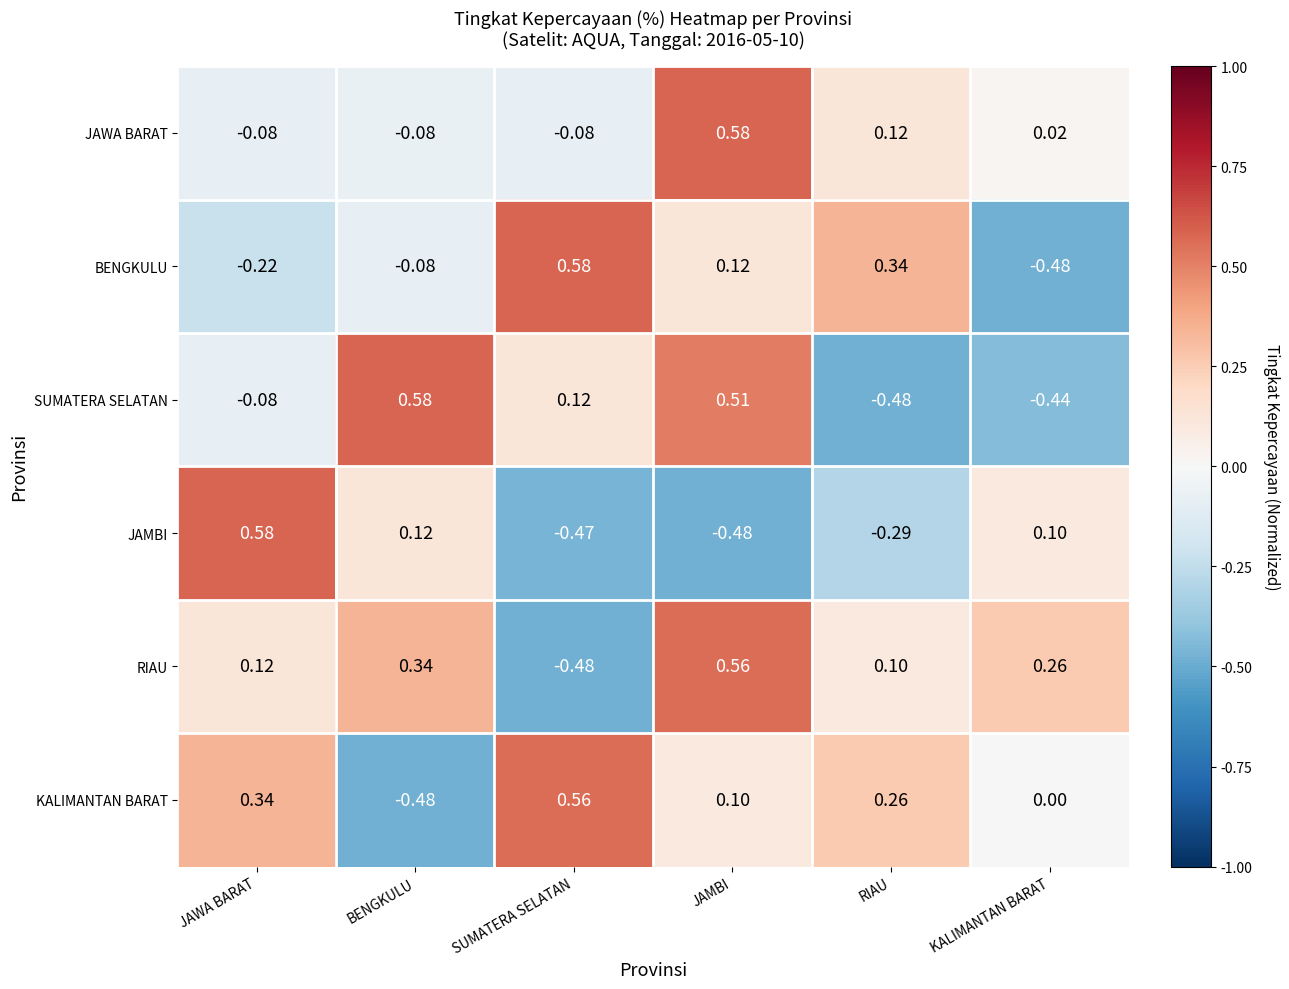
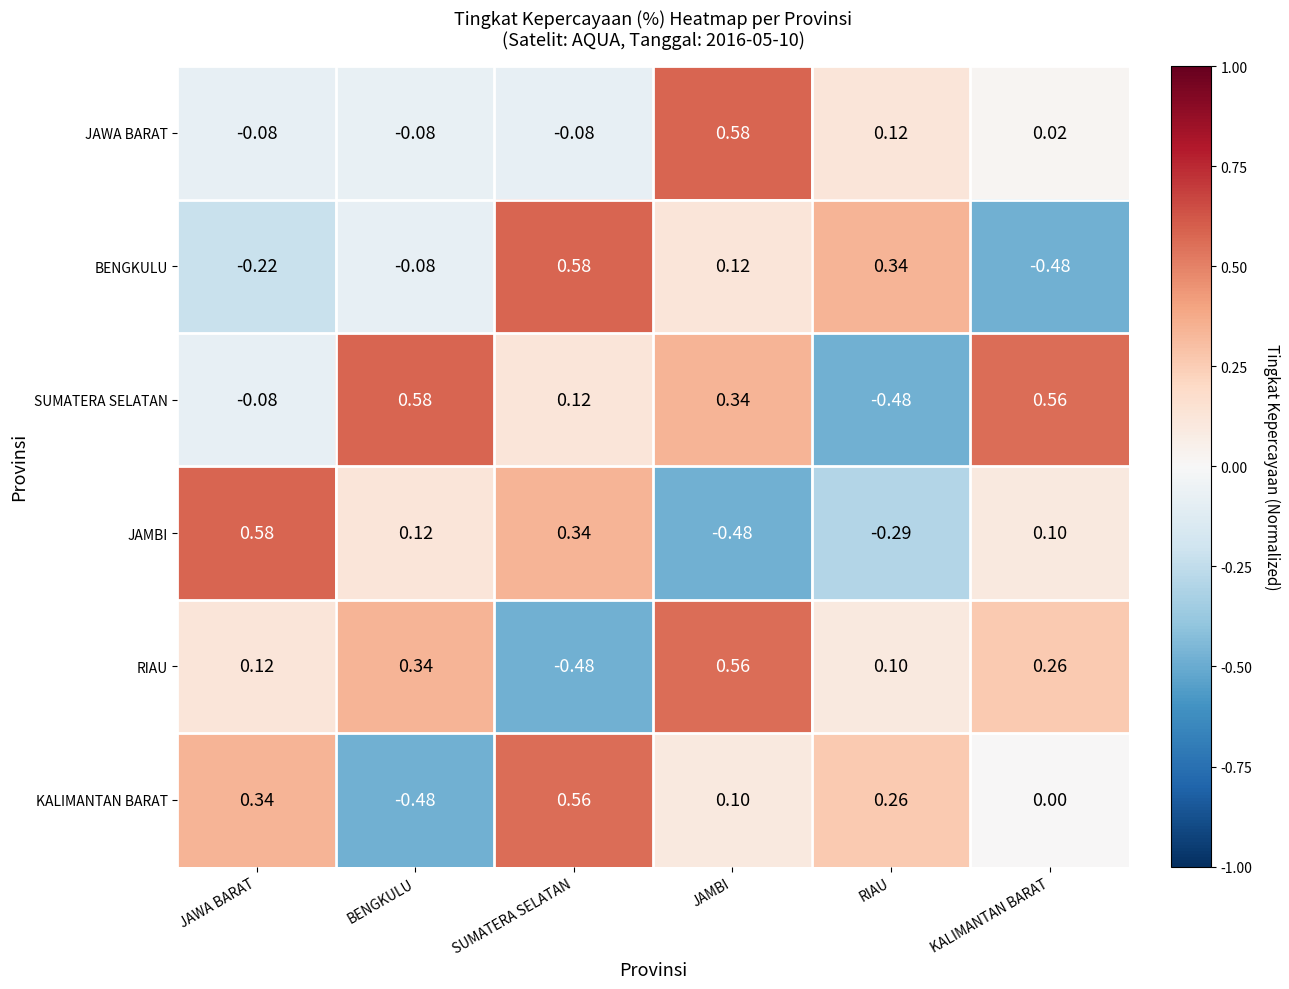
  {
    "JAWA BARAT": {
      "JAWA BARAT": -0.08,
      "BENGKULU": -0.08,
      "SUMATERA SELATAN": -0.08,
      "JAMBI": 0.58,
      "RIAU": 0.12,
      "KALIMANTAN BARAT": 0.02
    },
    "BENGKULU": {
      "JAWA BARAT": -0.22,
      "BENGKULU": -0.08,
      "SUMATERA SELATAN": 0.58,
      "JAMBI": 0.12,
      "RIAU": 0.34,
      "KALIMANTAN BARAT": -0.48
    },
    "SUMATERA SELATAN": {
      "JAWA BARAT": -0.08,
      "BENGKULU": 0.58,
      "SUMATERA SELATAN": 0.12,
-     "JAMBI": 0.51,
+     "JAMBI": 0.34,
      "RIAU": -0.48,
-     "KALIMANTAN BARAT": -0.44
+     "KALIMANTAN BARAT": 0.56
    },
    "JAMBI": {
      "JAWA BARAT": 0.58,
      "BENGKULU": 0.12,
-     "SUMATERA SELATAN": -0.47,
+     "SUMATERA SELATAN": 0.34,
      "JAMBI": -0.48,
      "RIAU": -0.29,
      "KALIMANTAN BARAT": 0.10
    },
    "RIAU": {
      "JAWA BARAT": 0.12,
      "BENGKULU": 0.34,
      "SUMATERA SELATAN": -0.48,
      "JAMBI": 0.56,
      "RIAU": 0.10,
      "KALIMANTAN BARAT": 0.26
    },
    "KALIMANTAN BARAT": {
      "JAWA BARAT": 0.34,
      "BENGKULU": -0.48,
      "SUMATERA SELATAN": 0.56,
      "JAMBI": 0.10,
      "RIAU": 0.26,
      "KALIMANTAN BARAT": 0.00
    }
  }
